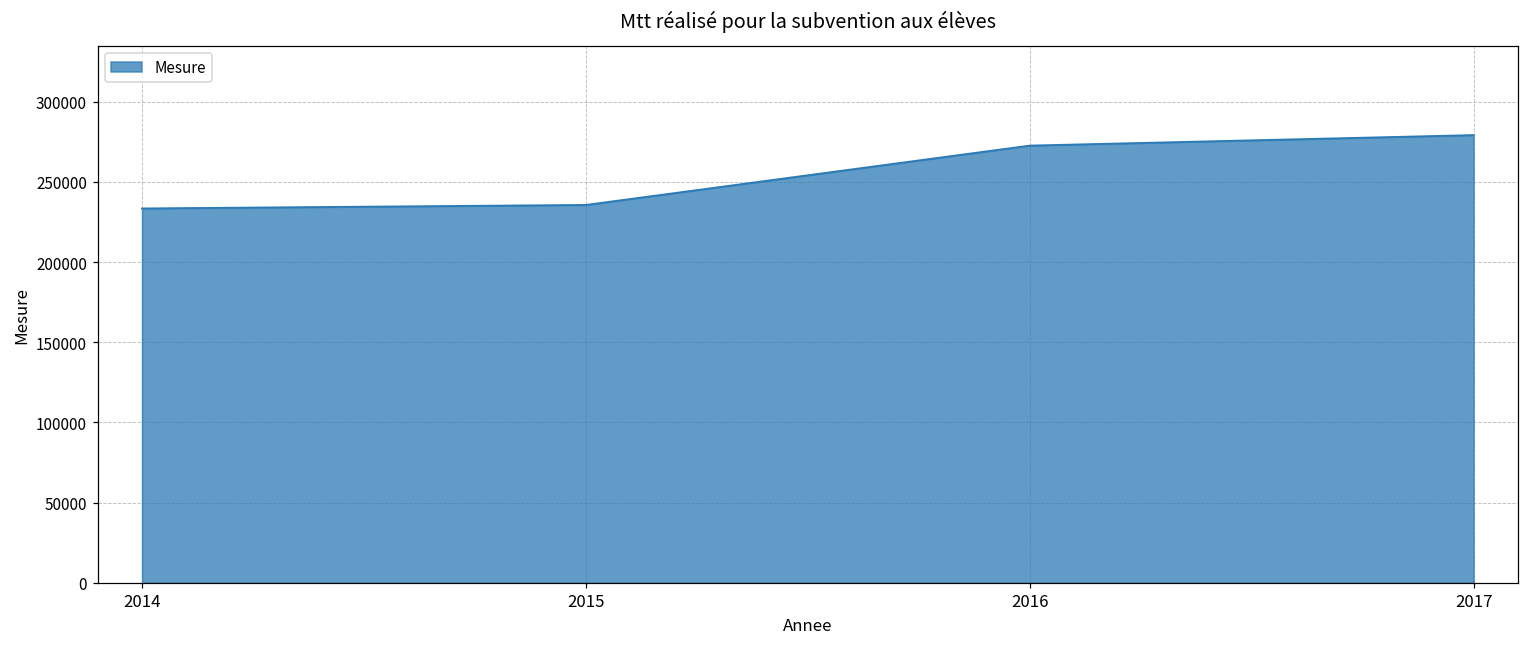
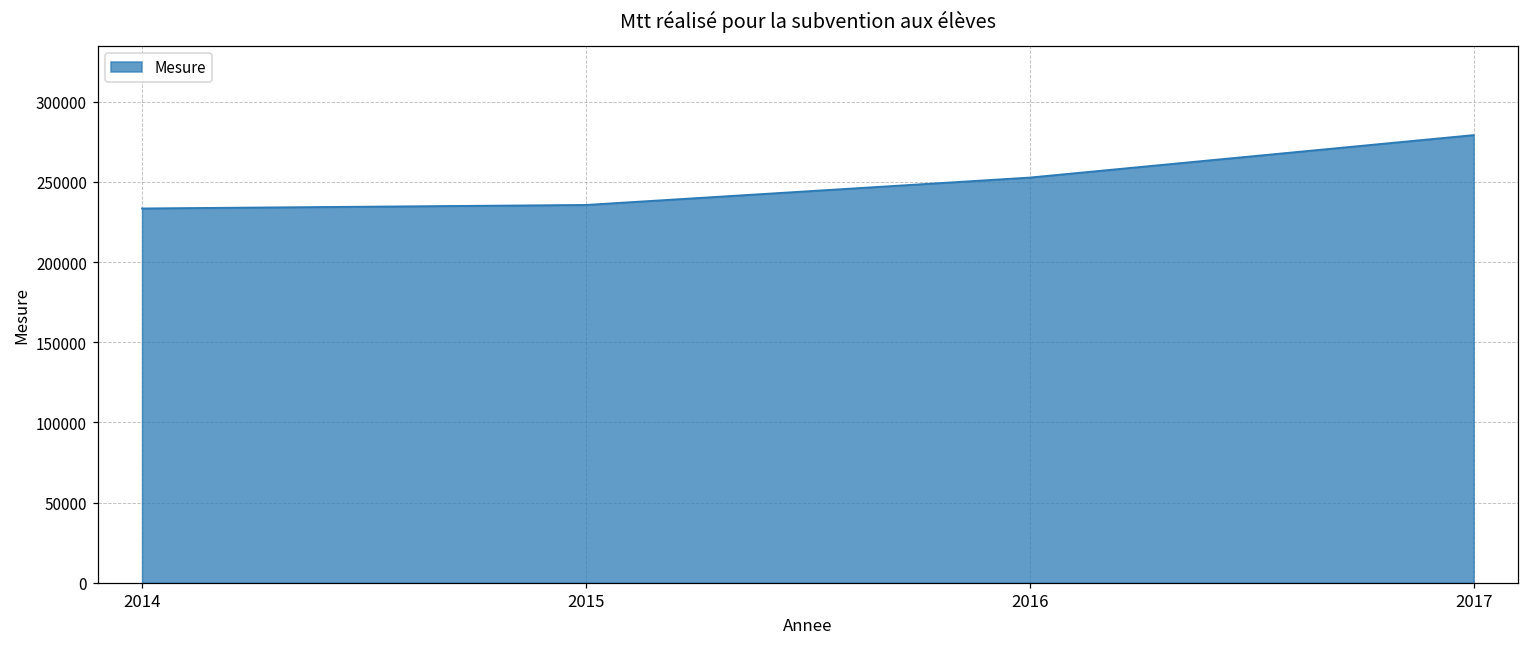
  {
    "2014": 233000,
    "2015": 236000,
-   "2016": 273000,
+   "2016": 253000,
    "2017": 279000
  }
